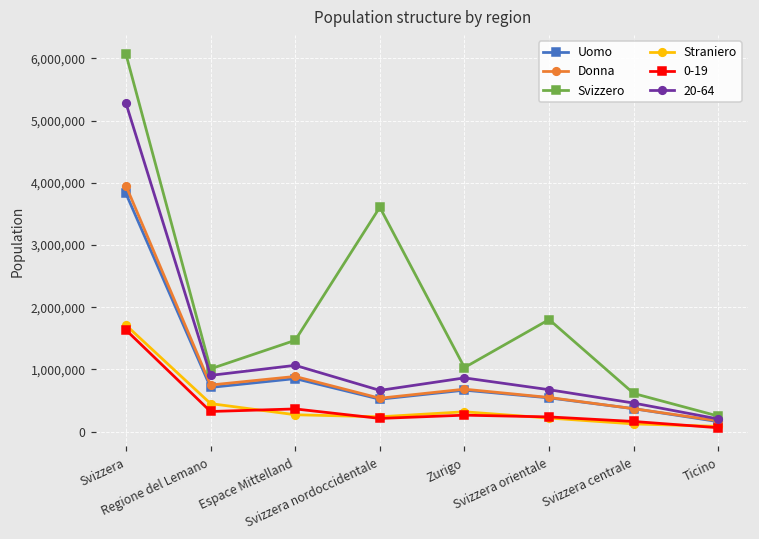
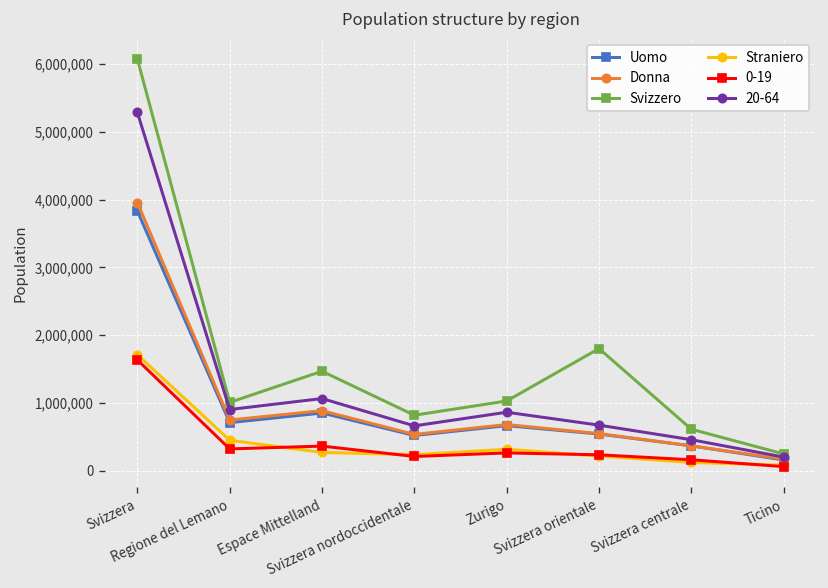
  {
    "Uomo": {
      "Svizzera": "3,800,000"
    },
    "Donna": {
      "Svizzera": "4,000,000"
    },
    "Svizzero": {
      "Svizzera": "6,100,000",
      "Regione del Lemano": "1,000,000",
      "Espace Mittelland": "1,500,000",
-     "Svizzera nordoccidentale": "3,600,000",
+     "Svizzera nordoccidentale": "800,000",
      "Zurigo": "1,000,000",
      "Svizzera orientale": "1,800,000",
      "Svizzera centrale": "600,000",
      "Ticino": "300,000"
    },
    "Straniero": {
      "Svizzera": "1,700,000",
      "Regione del Lemano": "500,000",
      "Espace Mittelland": "300,000",
      "Zurigo": "300,000"
    },
    "0-19": {
      "Svizzera": "1,600,000",
      "Regione del Lemano": "300,000",
      "Espace Mittelland": "400,000",
      "Zurigo": "300,000"
    },
    "20-64": {
      "Svizzera": "5,300,000",
      "Regione del Lemano": "900,000",
      "Espace Mittelland": "1,100,000",
      "Svizzera nordoccidentale": "700,000",
      "Zurigo": "900,000",
      "Svizzera orientale": "700,000",
      "Svizzera centrale": "500,000"
    }
  }
